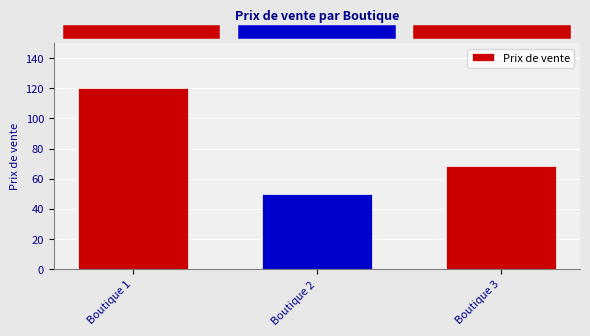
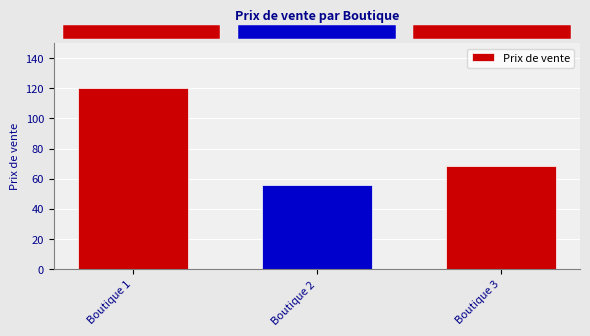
  {
    "Boutique 1": 120,
-   "Boutique 2": 50,
+   "Boutique 2": 56,
    "Boutique 3": 69
  }
